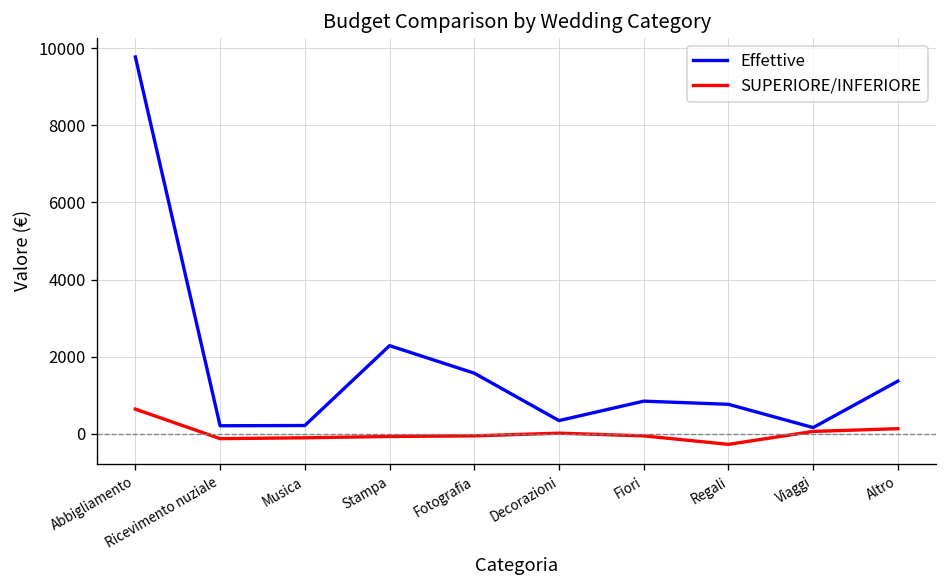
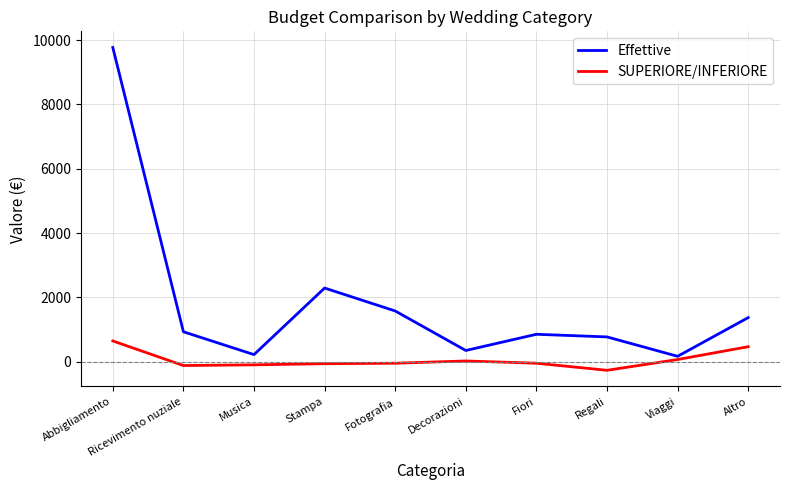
  {
    "Effettive": {
      "Abbigliamento": 9800,
-     "Ricevimento nuziale": 200,
+     "Ricevimento nuziale": 900,
      "Musica": 200,
      "Stampa": 2300,
      "Fotografia": 1600,
      "Decorazioni": 300,
      "Fiori": 900,
      "Regali": 800,
      "Viaggi": 200,
      "Altro": 1400
    },
    "SUPERIORE/INFERIORE": {
      "Abbigliamento": 600,
      "Ricevimento nuziale": -100,
      "Musica": -100,
      "Stampa": -100,
      "Fotografia": -100,
      "Decorazioni": 0,
      "Fiori": -100,
      "Regali": -300,
      "Viaggi": 100,
-     "Altro": 100
+     "Altro": 500
    }
  }
